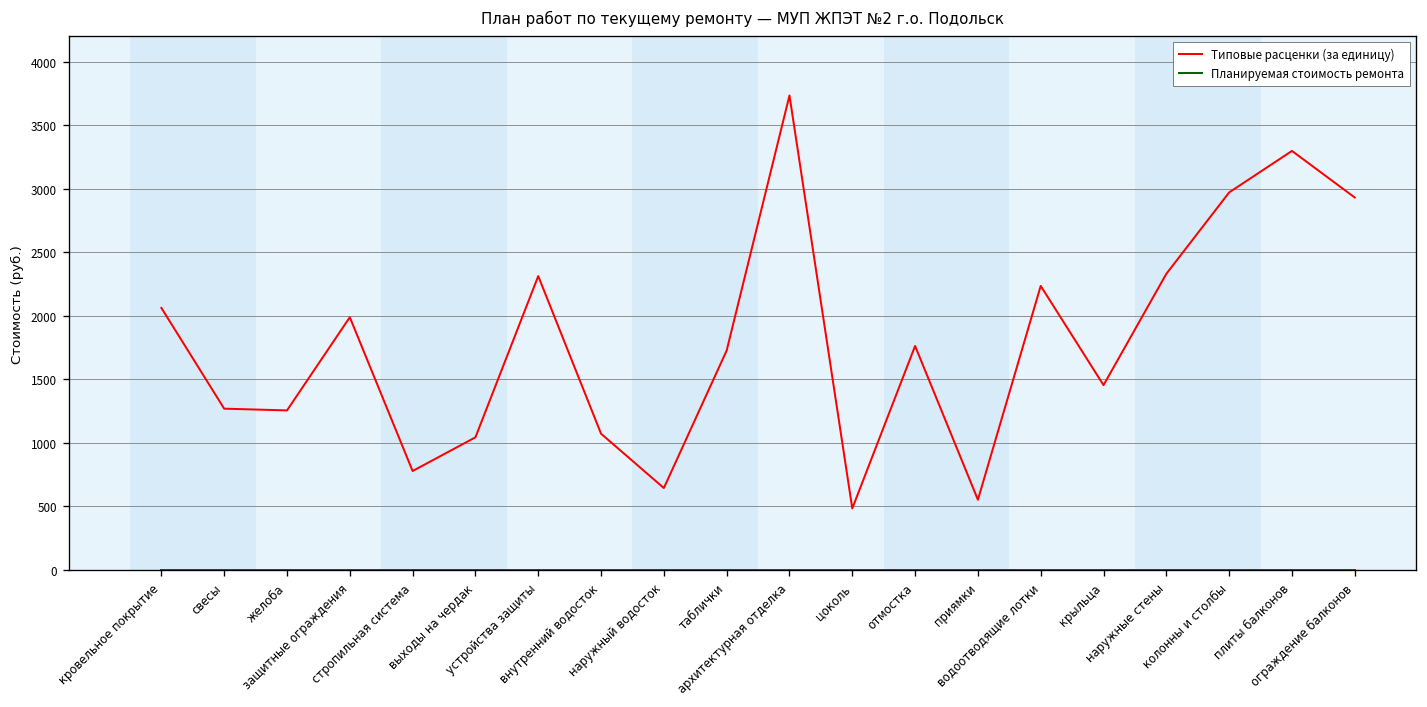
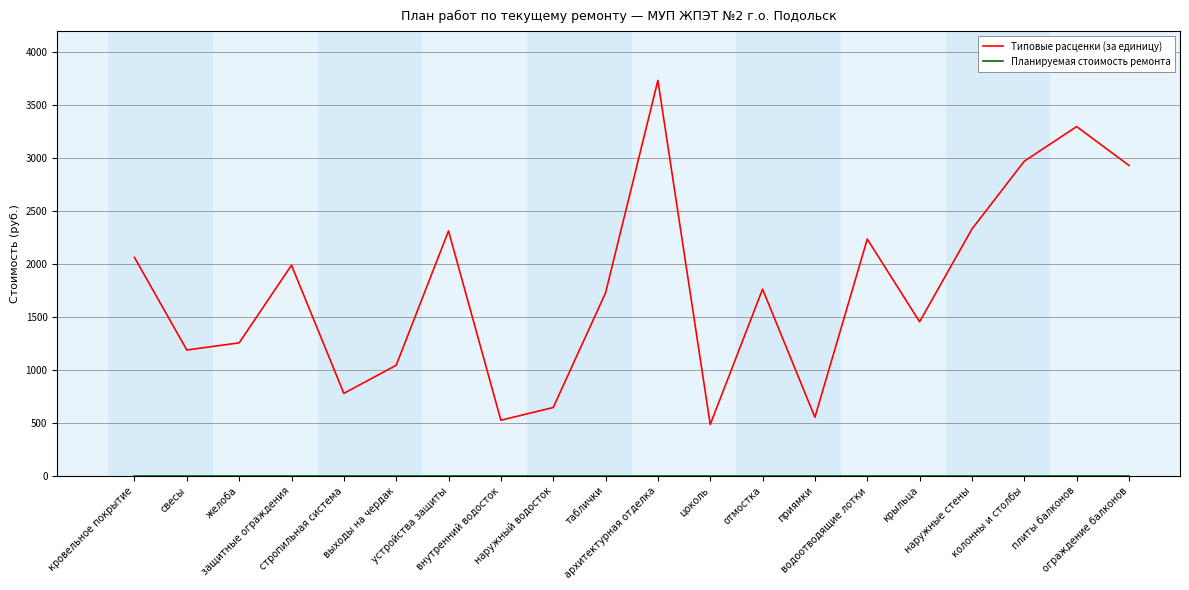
  {
    "Типовые расценки (за единицу)": {
      "кровельное покрытие": 2060,
-     "свесы": 1270,
+     "свесы": 1190,
      "желоба": 1260,
      "защитные ограждения": 1990,
      "стропильная система": 780,
      "выходы на чердак": 1040,
      "устройства защиты": 2310,
-     "внутренний водосток": 1070,
+     "внутренний водосток": 530,
      "наружный водосток": 640,
      "таблички": 1730,
      "архитектурная отделка": 3740,
      "цоколь": 480,
      "отмостка": 1760,
      "приямки": 550,
      "водоотводящие лотки": 2240,
      "крыльца": 1450,
      "наружные стены": 2330,
      "колонны и столбы": 2970,
      "плиты балконов": 3300,
      "ограждение балконов": 2930
    },
    "Планируемая стоимость ремонта": {
      "кровельное покрытие": 0,
      "свесы": 0,
      "желоба": 0,
      "защитные ограждения": 0,
      "стропильная система": 0,
      "выходы на чердак": 0,
      "устройства защиты": 0,
      "внутренний водосток": 0,
      "наружный водосток": 0,
      "таблички": 0,
      "архитектурная отделка": 0,
      "цоколь": 0,
      "отмостка": 0,
      "приямки": 0,
      "водоотводящие лотки": 0,
      "крыльца": 0,
      "наружные стены": 0,
      "колонны и столбы": 0,
      "плиты балконов": 0,
      "ограждение балконов": 0
    }
  }
